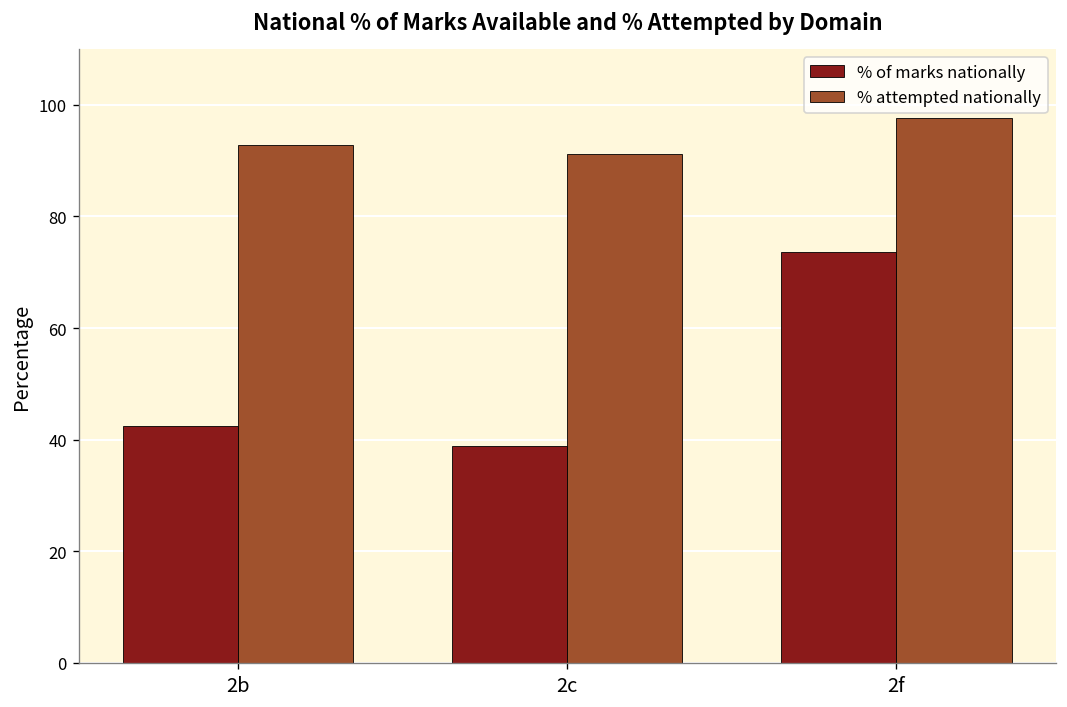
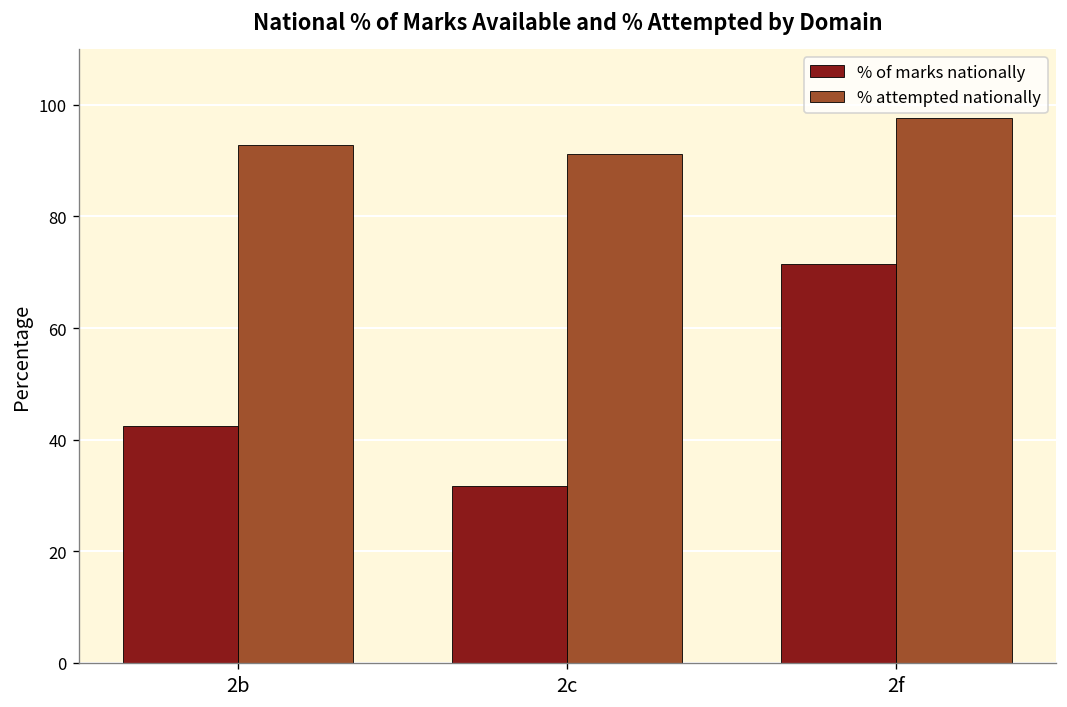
  {
    "% of marks nationally": {
      "2b": 43,
-     "2c": 39,
-     "2f": 74
+     "2c": 32,
+     "2f": 71
    },
    "% attempted nationally": {
      "2b": 93,
      "2c": 91,
      "2f": 98
    }
  }
